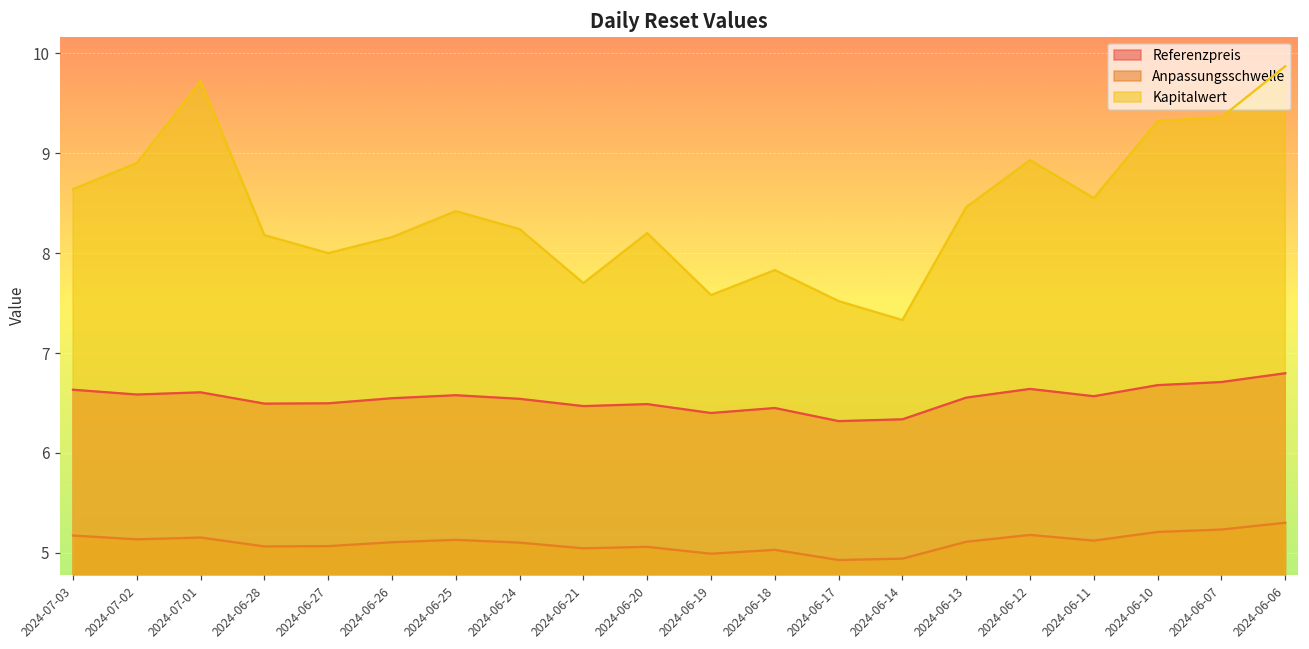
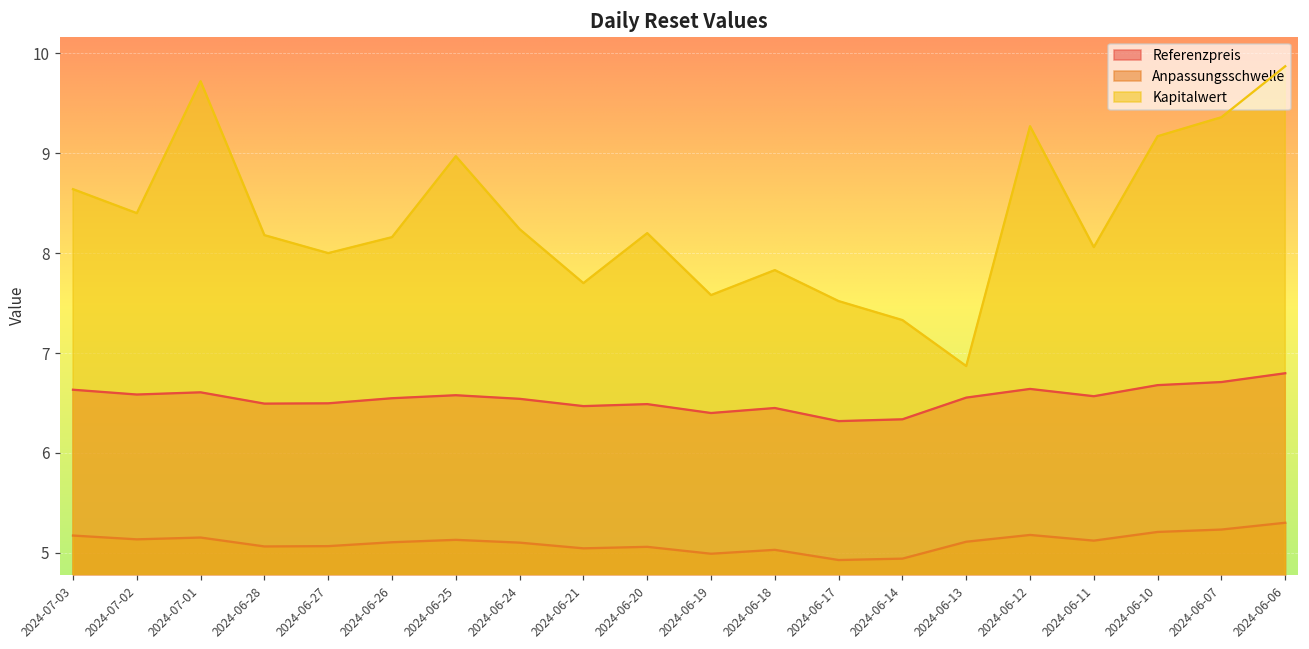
  {
    "Kapitalwert": {
      "2024-07-03": 8.6,
-     "2024-07-02": 8.9,
+     "2024-07-02": 8.4,
      "2024-07-01": 9.7,
      "2024-06-28": 8.2,
      "2024-06-27": 8.0,
      "2024-06-26": 8.2,
-     "2024-06-25": 8.4,
+     "2024-06-25": 9.0,
      "2024-06-24": 8.2,
      "2024-06-21": 7.7,
      "2024-06-20": 8.2,
      "2024-06-19": 7.6,
      "2024-06-18": 7.8,
      "2024-06-17": 7.5,
      "2024-06-14": 7.3,
-     "2024-06-13": 8.5,
-     "2024-06-12": 8.9,
-     "2024-06-11": 8.6,
-     "2024-06-10": 9.3,
+     "2024-06-13": 6.9,
+     "2024-06-12": 9.3,
+     "2024-06-11": 8.1,
+     "2024-06-10": 9.2,
      "2024-06-07": 9.4
    }
  }
